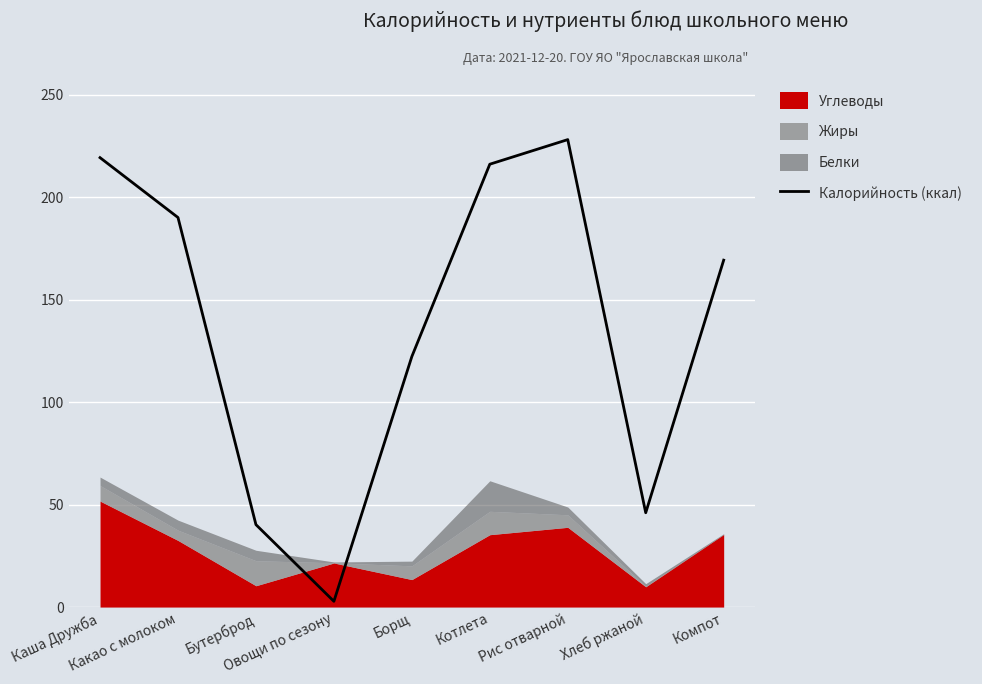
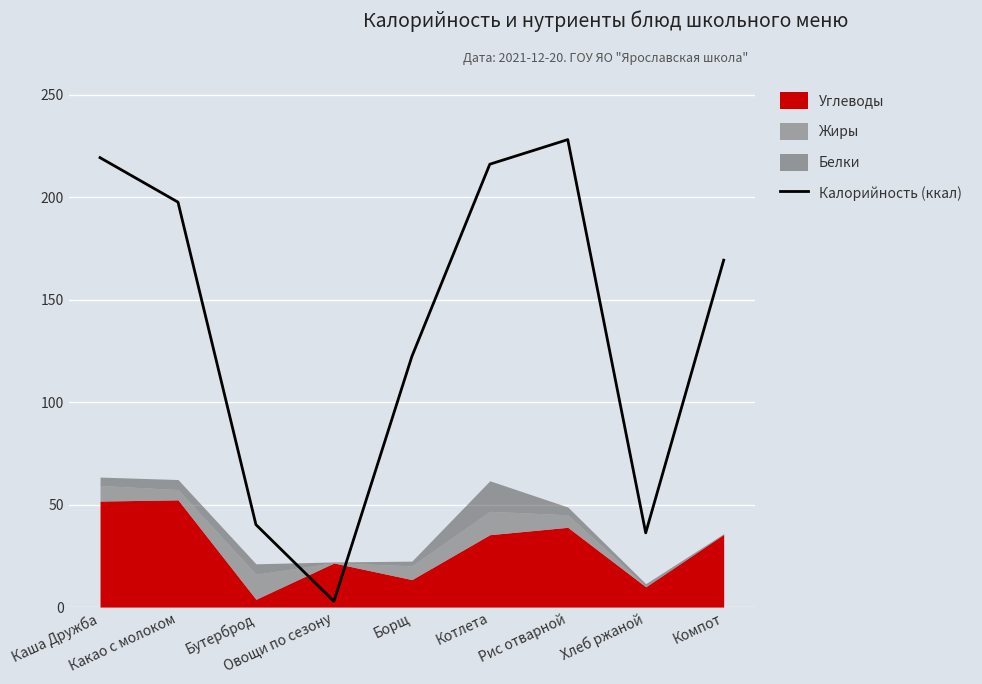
  {
    "Калорийность (ккал)": {
      "Каша Дружба": 219,
-     "Какао с молоком": 190,
+     "Какао с молоком": 198,
      "Бутерброд": 40,
      "Овощи по сезону": 3,
      "Борщ": 122,
      "Котлета": 216,
      "Рис отварной": 228,
-     "Хлеб ржаной": 46,
+     "Хлеб ржаной": 36,
      "Компот": 169
    },
    "Углеводы": {
      "Каша Дружба": 52,
-     "Какао с молоком": 33,
-     "Бутерброд": 10,
+     "Какао с молоком": 52,
+     "Бутерброд": 4,
      "Борщ": 13,
      "Котлета": 35,
      "Рис отварной": 39
    }
  }
